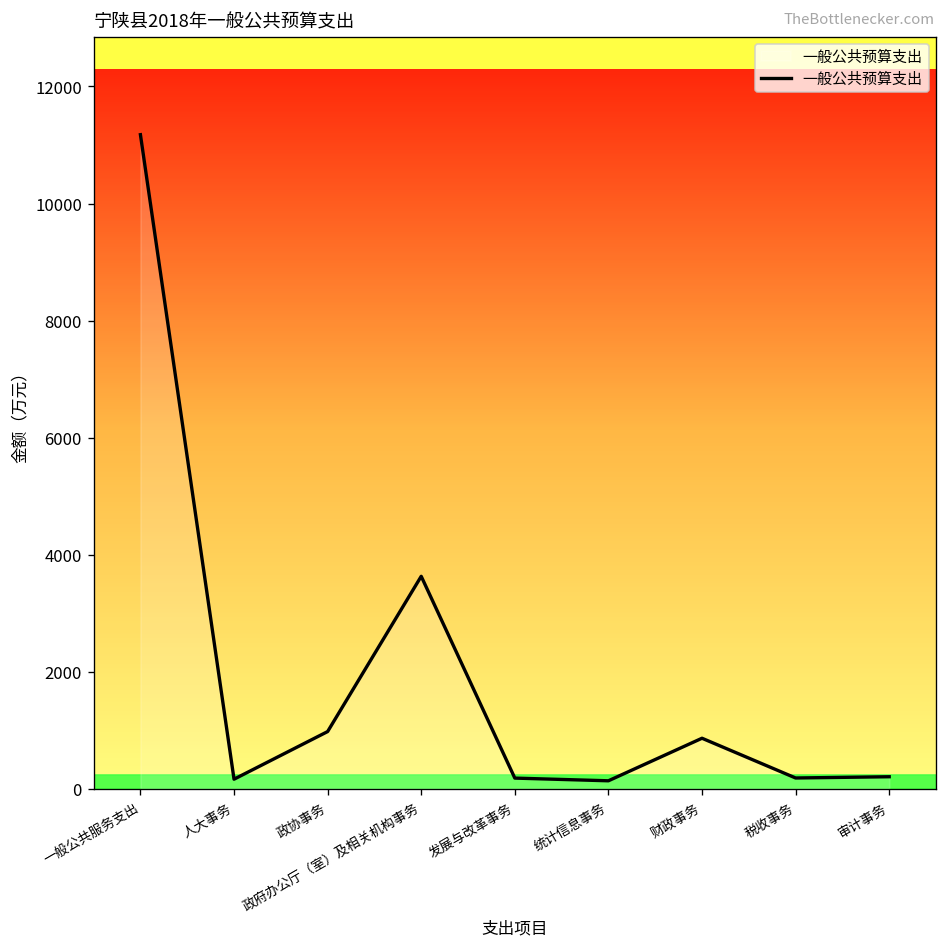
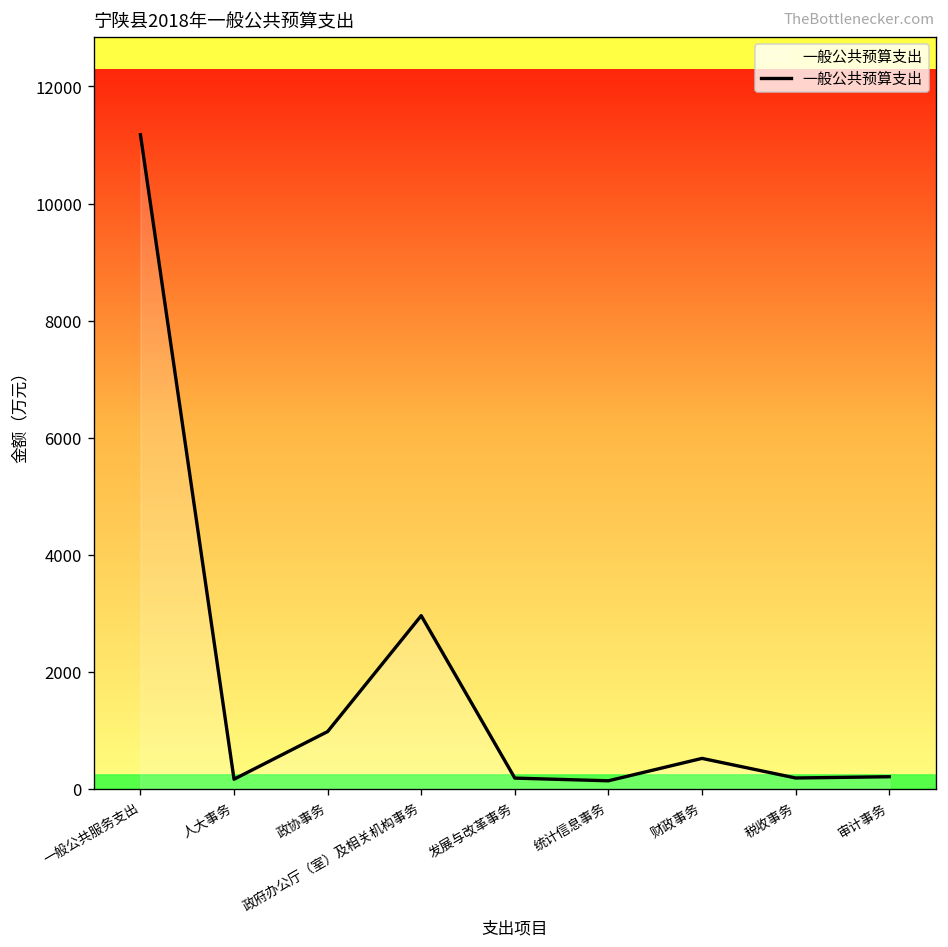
  {
    "一般公共服务支出": 11200,
    "政协事务": 1000,
-   "政府办公厅（室）及相关机构事务": 3600,
-   "财政事务": 900
+   "政府办公厅（室）及相关机构事务": 3000,
+   "财政事务": 500
  }
